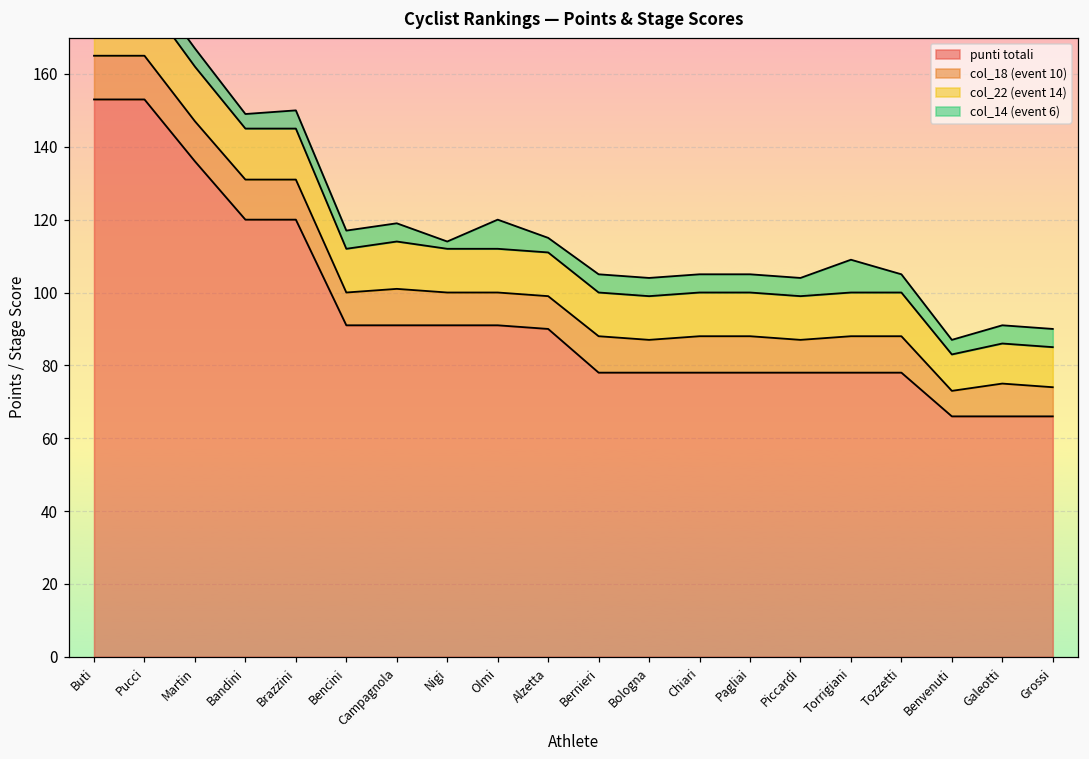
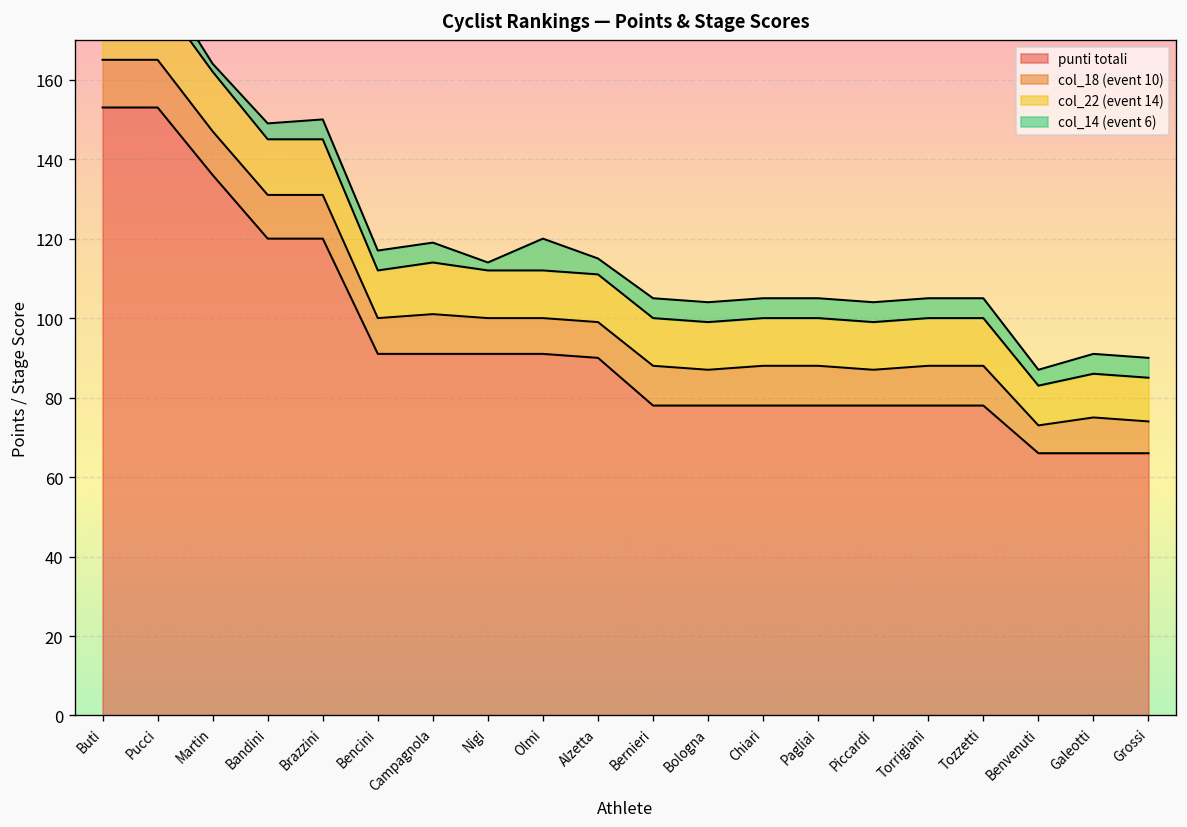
  {
    "col_22 (event 14)": {
      "Martin": 15,
      "Bandini": 14,
      "Brazzini": 14,
      "Bencini": 12,
      "Campagnola": 13,
      "Nigi": 12,
      "Olmi": 12,
      "Alzetta": 12,
      "Bernieri": 12,
      "Bologna": 12,
      "Chiari": 12,
      "Pagliai": 12,
      "Piccardi": 12,
      "Torrigiani": 12,
      "Tozzetti": 12,
      "Benvenuti": 10,
      "Galeotti": 11,
      "Grossi": 11
    },
    "col_14 (event 6)": {
-     "Martin": 5,
+     "Martin": 2,
      "Bandini": 4,
      "Brazzini": 5,
      "Bencini": 5,
      "Campagnola": 5,
      "Nigi": 2,
      "Olmi": 8,
      "Alzetta": 4,
      "Bernieri": 5,
      "Bologna": 5,
      "Chiari": 5,
      "Pagliai": 5,
      "Piccardi": 5,
-     "Torrigiani": 9,
+     "Torrigiani": 5,
      "Tozzetti": 5,
      "Benvenuti": 4,
      "Galeotti": 5,
      "Grossi": 5
    }
  }
